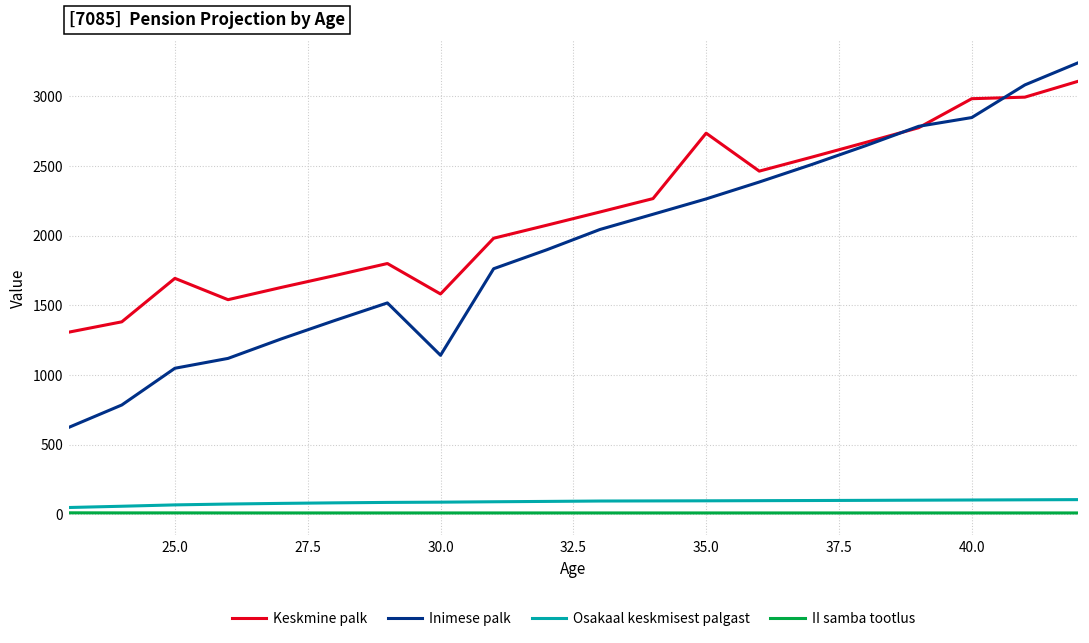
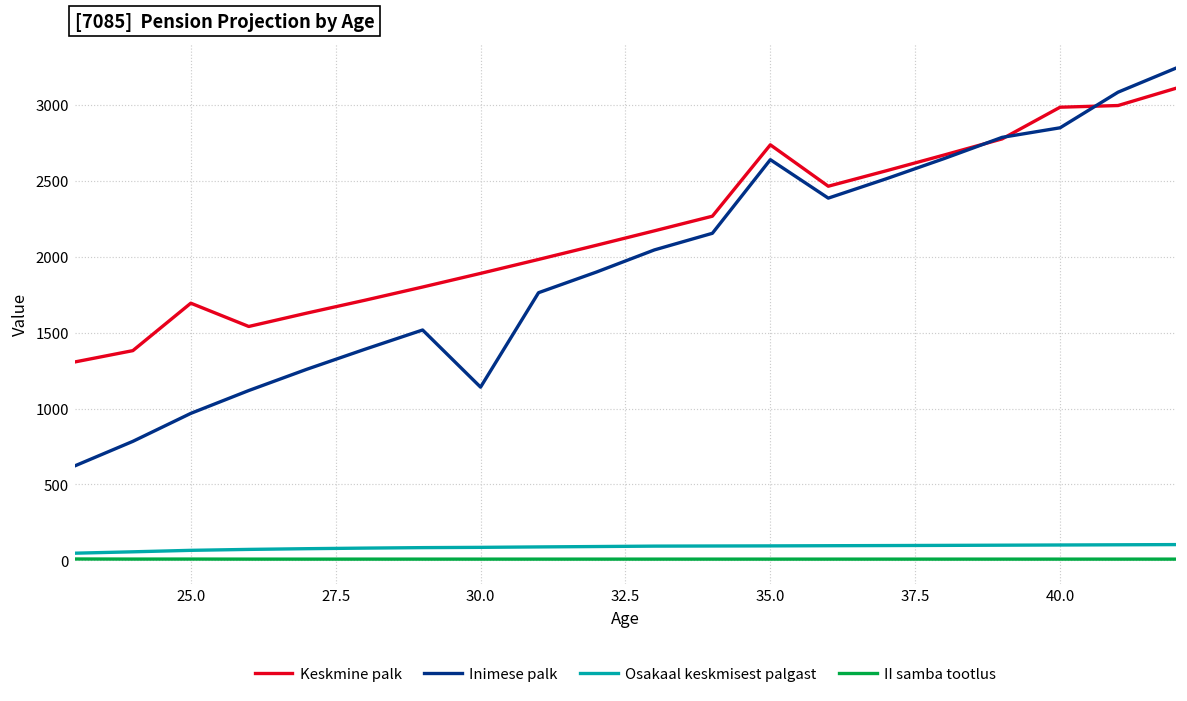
  {
    "Keskmine palk": {
      "25.0": 1690,
-     "30.0": 1580,
+     "30.0": 1890,
      "35.0": 2740,
      "40.0": 2980
    },
    "Inimese palk": {
-     "25.0": 1050,
+     "25.0": 970,
      "30.0": 1140,
-     "35.0": 2260,
+     "35.0": 2640,
      "40.0": 2850
    },
    "Osakaal keskmisest palgast": {
      "25.0": 70,
      "30.0": 90,
      "35.0": 100,
      "40.0": 100
    },
    "II samba tootlus": {
      "25.0": 10,
      "30.0": 10,
      "35.0": 10,
      "40.0": 10
    }
  }
